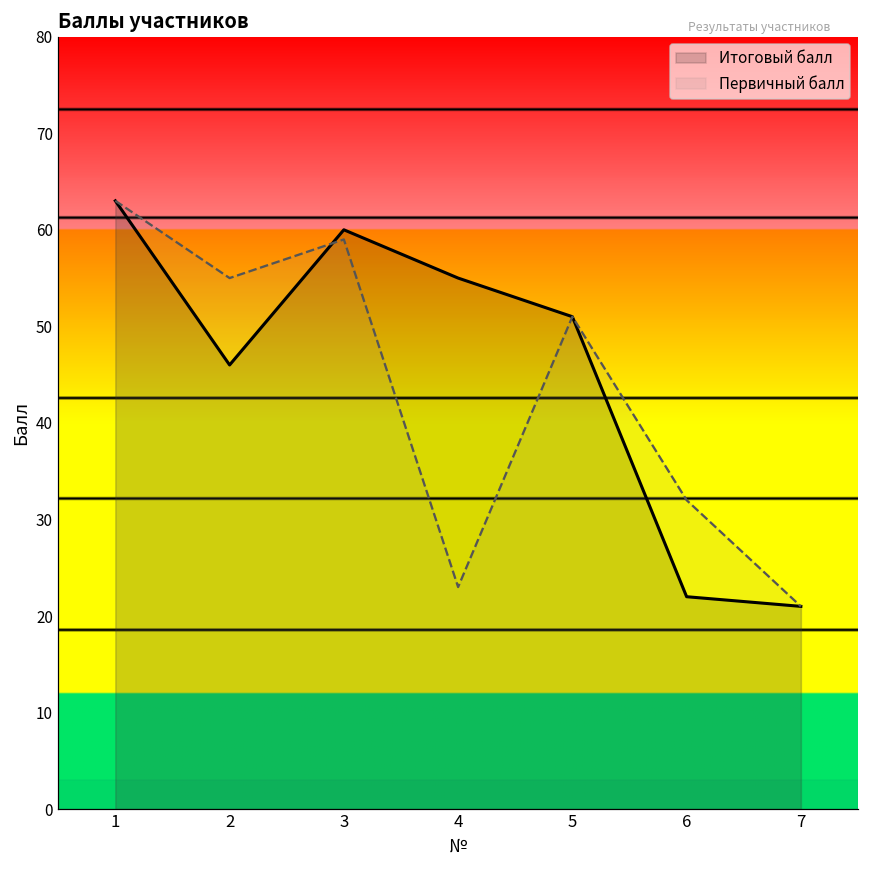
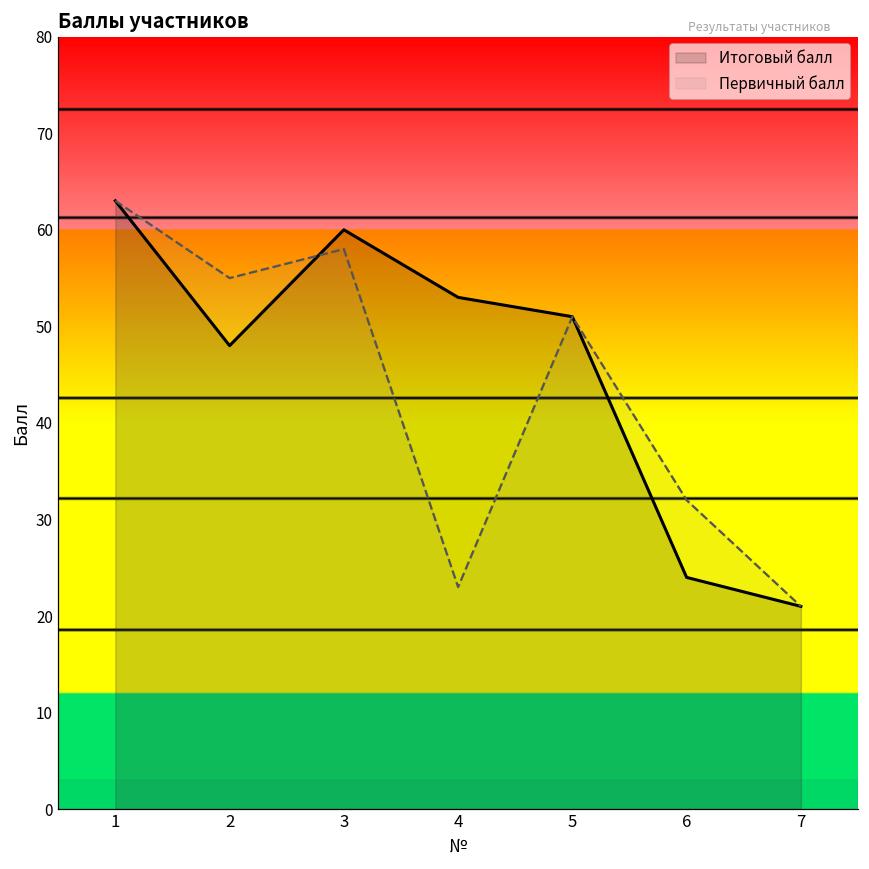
  {
    "Итоговый балл": {
-     "2": 46,
+     "2": 48,
      "3": 60,
-     "4": 55,
-     "6": 22
+     "4": 53,
+     "6": 24
    },
    "Первичный балл": {
      "2": 55,
-     "3": 59,
+     "3": 58,
      "4": 23,
      "6": 32
    }
  }
